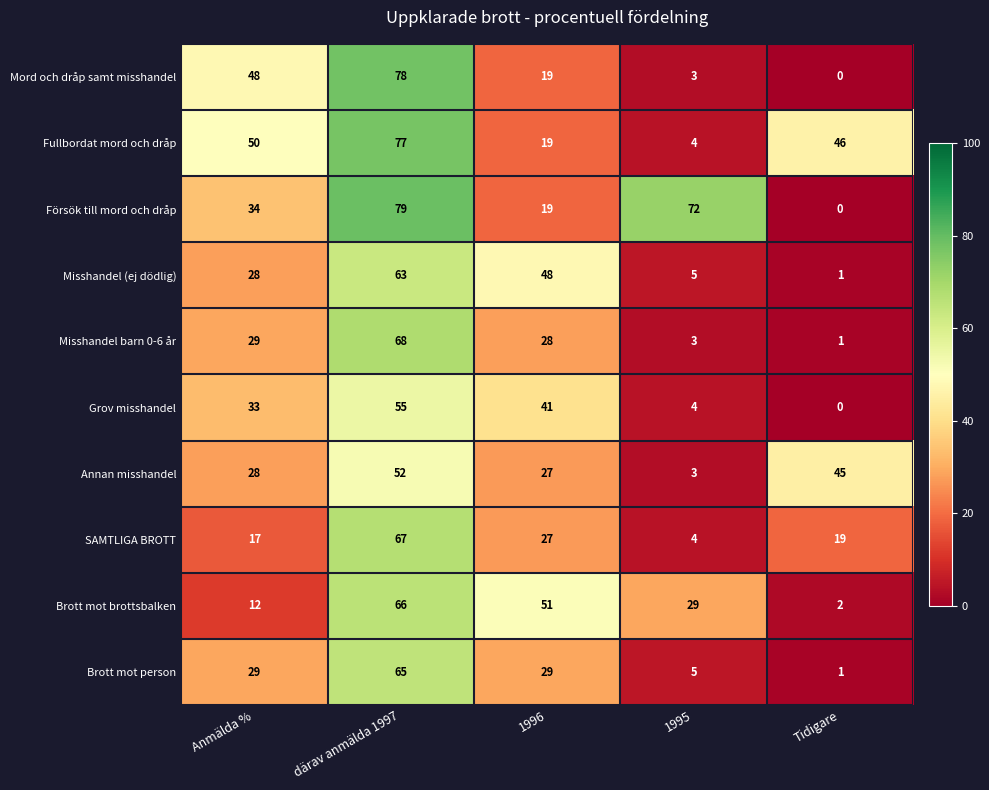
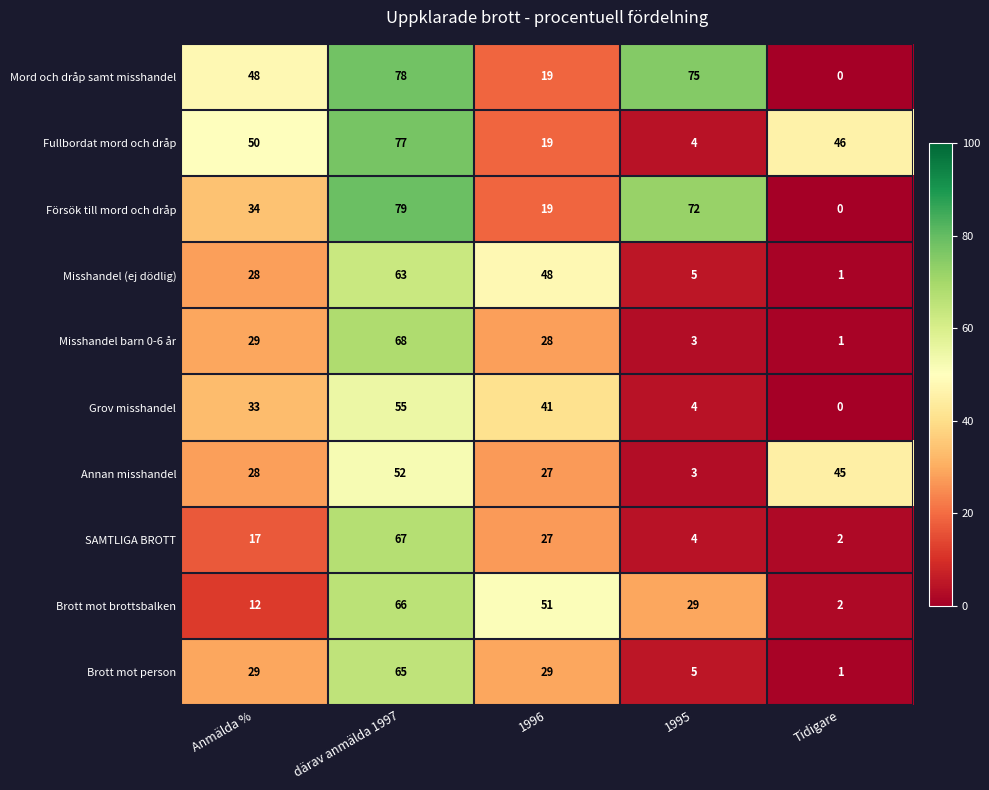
  {
    "Mord och dråp samt misshandel": {
      "Anmälda %": 48,
      "därav anmälda 1997": 78,
      "1996": 19,
-     "1995": 3,
+     "1995": 75,
      "Tidigare": 0
    },
    "Fullbordat mord och dråp": {
      "Anmälda %": 50,
      "därav anmälda 1997": 77,
      "1996": 19,
      "1995": 4,
      "Tidigare": 46
    },
    "Försök till mord och dråp": {
      "Anmälda %": 34,
      "därav anmälda 1997": 79,
      "1996": 19,
      "1995": 72,
      "Tidigare": 0
    },
    "Misshandel (ej dödlig)": {
      "Anmälda %": 28,
      "därav anmälda 1997": 63,
      "1996": 48,
      "1995": 5,
      "Tidigare": 1
    },
    "Misshandel barn 0-6 år": {
      "Anmälda %": 29,
      "därav anmälda 1997": 68,
      "1996": 28,
      "1995": 3,
      "Tidigare": 1
    },
    "Grov misshandel": {
      "Anmälda %": 33,
      "därav anmälda 1997": 55,
      "1996": 41,
      "1995": 4,
      "Tidigare": 0
    },
    "Annan misshandel": {
      "Anmälda %": 28,
      "därav anmälda 1997": 52,
      "1996": 27,
      "1995": 3,
      "Tidigare": 45
    },
    "SAMTLIGA BROTT": {
      "Anmälda %": 17,
      "därav anmälda 1997": 67,
      "1996": 27,
      "1995": 4,
-     "Tidigare": 19
+     "Tidigare": 2
    },
    "Brott mot brottsbalken": {
      "Anmälda %": 12,
      "därav anmälda 1997": 66,
      "1996": 51,
      "1995": 29,
      "Tidigare": 2
    },
    "Brott mot person": {
      "Anmälda %": 29,
      "därav anmälda 1997": 65,
      "1996": 29,
      "1995": 5,
      "Tidigare": 1
    }
  }
